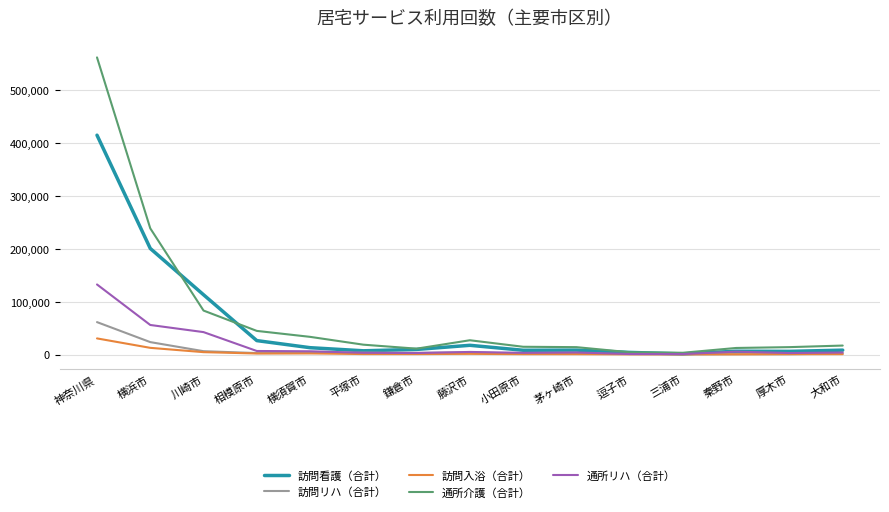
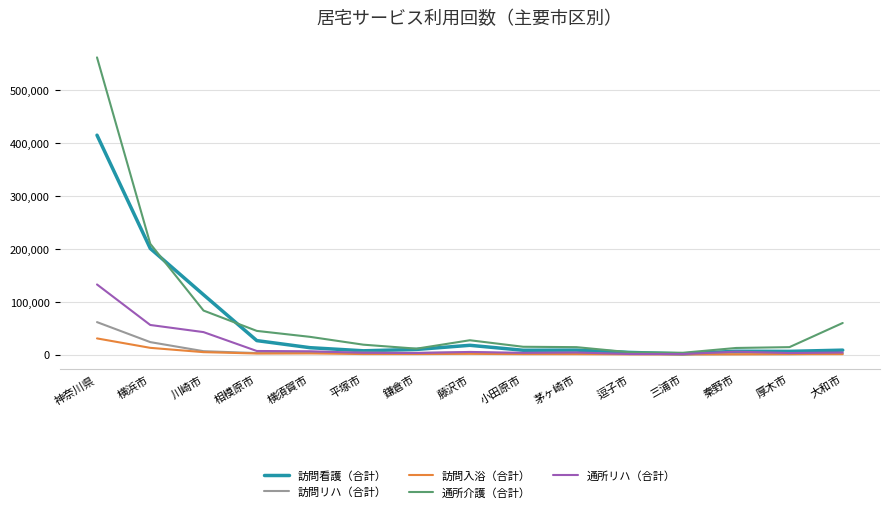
  {
    "訪問看護（合計）": {
      "神奈川県": "410,000",
      "横浜市": "200,000",
      "川崎市": "110,000",
      "相模原市": "30,000",
      "横須賀市": "10,000",
      "藤沢市": "20,000",
      "小田原市": "10,000"
    },
    "訪問リハ（合計）": {
      "神奈川県": "60,000",
      "横浜市": "20,000"
    },
    "訪問入浴（合計）": {
      "神奈川県": "30,000",
      "横浜市": "10,000"
    },
    "通所介護（合計）": {
      "神奈川県": "560,000",
-     "横浜市": "240,000",
+     "横浜市": "210,000",
      "川崎市": "80,000",
      "相模原市": "40,000",
      "横須賀市": "30,000",
      "平塚市": "20,000",
      "藤沢市": "30,000",
      "小田原市": "10,000",
      "茅ヶ崎市": "10,000",
      "秦野市": "10,000",
      "厚木市": "10,000",
-     "大和市": "20,000"
+     "大和市": "60,000"
    },
    "通所リハ（合計）": {
      "神奈川県": "130,000",
      "横浜市": "60,000",
      "川崎市": "40,000"
    }
  }
